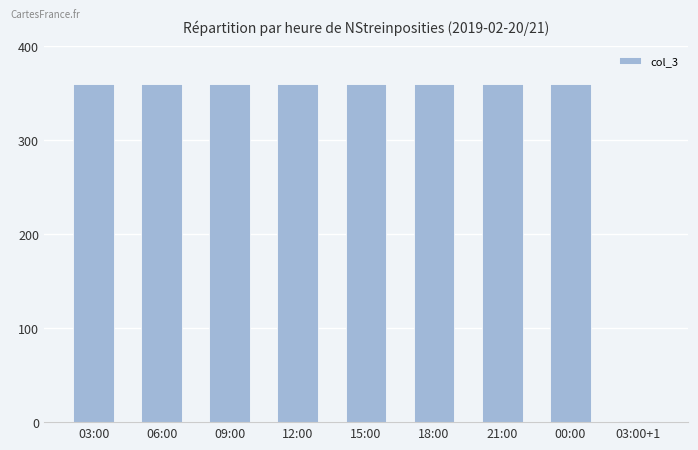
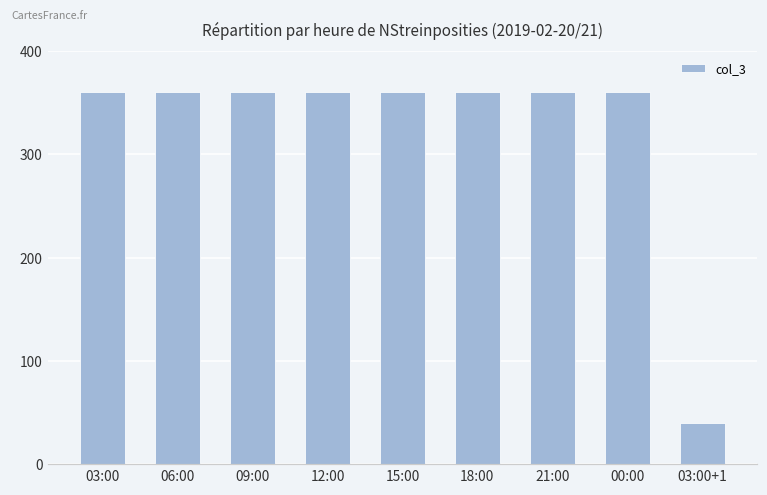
  {
    "03:00": 360,
    "06:00": 360,
    "09:00": 360,
    "12:00": 360,
    "15:00": 360,
    "18:00": 360,
    "21:00": 360,
    "00:00": 360,
-   "03:00+1": 0
+   "03:00+1": 40
  }
